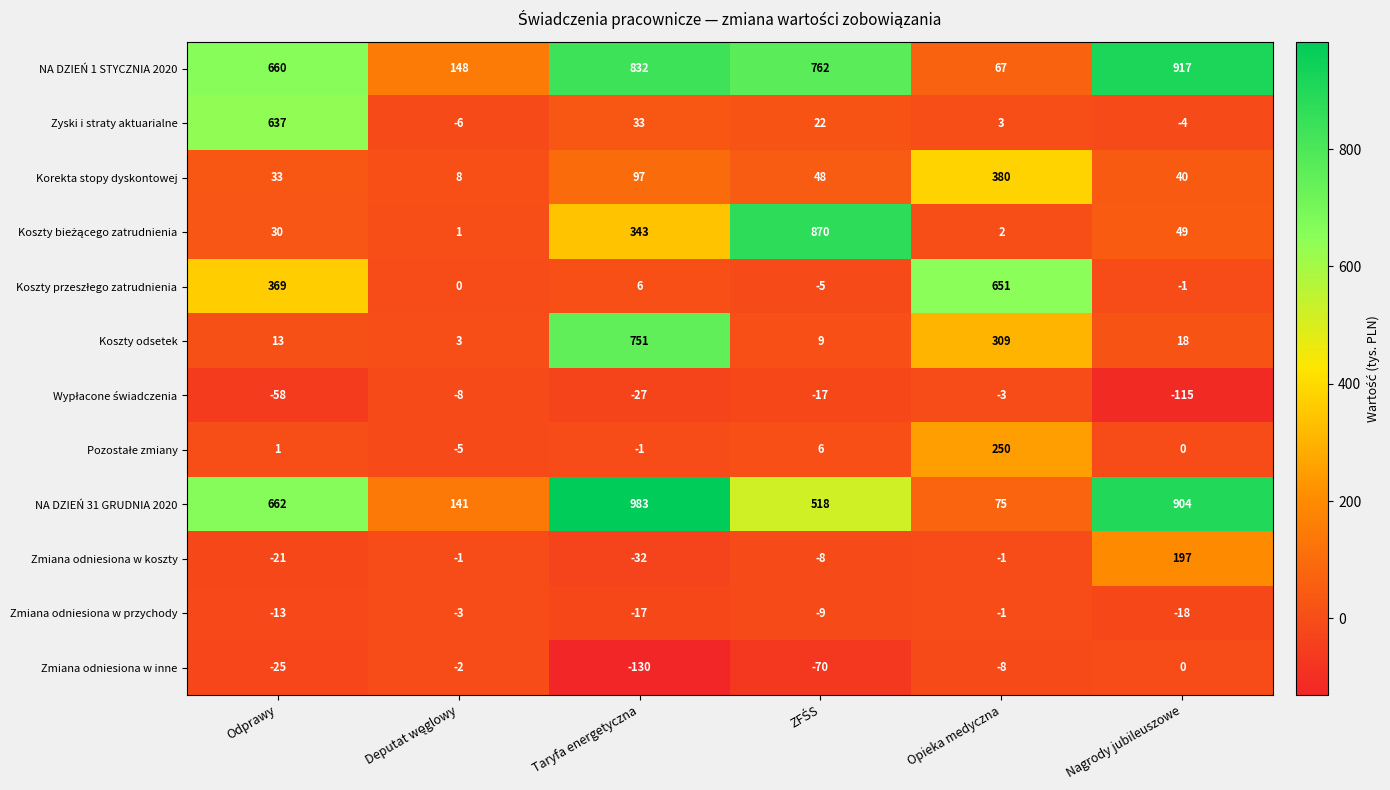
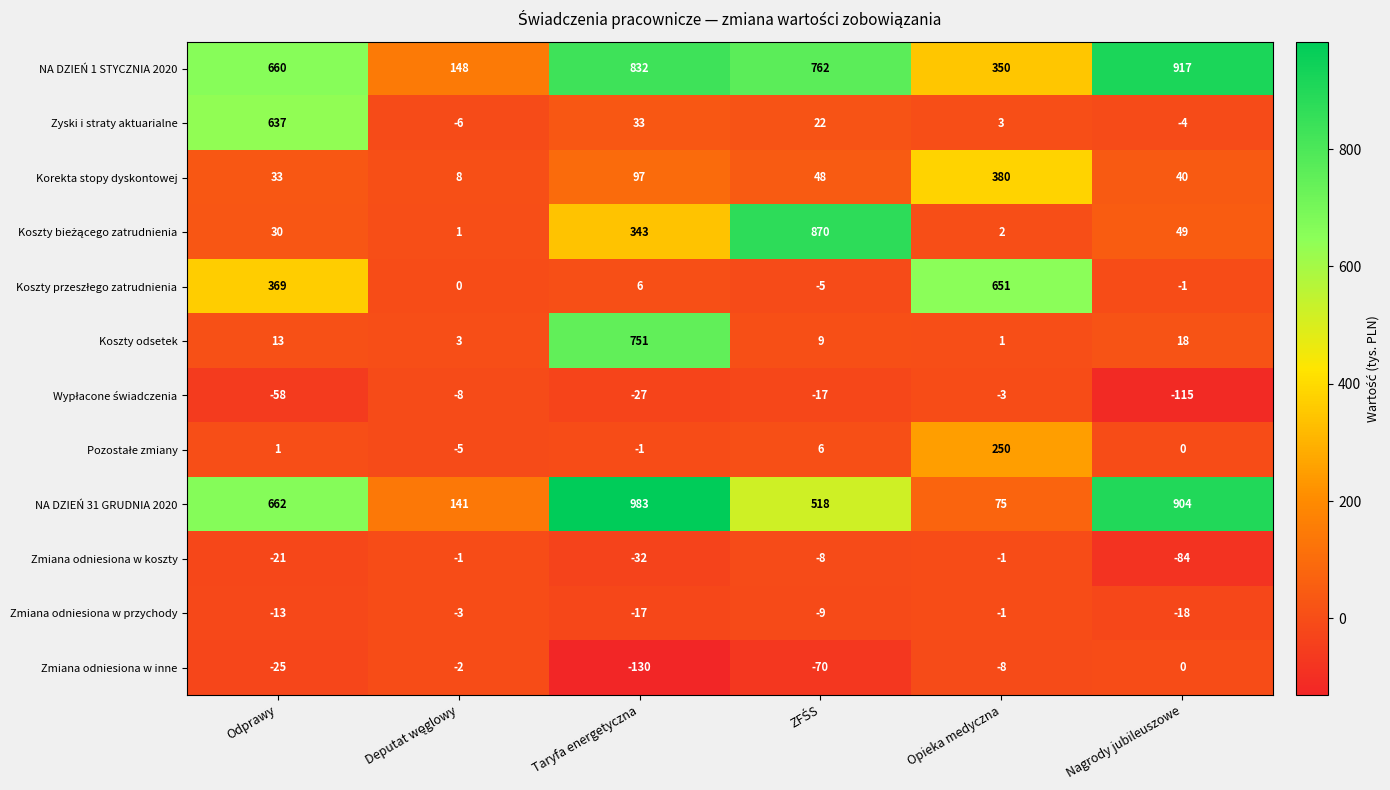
  {
    "NA DZIEŃ 1 STYCZNIA 2020": {
      "Odprawy": 660,
      "Deputat węglowy": 148,
      "Taryfa energetyczna": 832,
      "ZFŚS": 762,
-     "Opieka medyczna": 67,
+     "Opieka medyczna": 350,
      "Nagrody jubileuszowe": 917
    },
    "Zyski i straty aktuarialne": {
      "Odprawy": 637,
      "Deputat węglowy": -6,
      "Taryfa energetyczna": 33,
      "ZFŚS": 22,
      "Opieka medyczna": 3,
      "Nagrody jubileuszowe": -4
    },
    "Korekta stopy dyskontowej": {
      "Odprawy": 33,
      "Deputat węglowy": 8,
      "Taryfa energetyczna": 97,
      "ZFŚS": 48,
      "Opieka medyczna": 380,
      "Nagrody jubileuszowe": 40
    },
    "Koszty bieżącego zatrudnienia": {
      "Odprawy": 30,
      "Deputat węglowy": 1,
      "Taryfa energetyczna": 343,
      "ZFŚS": 870,
      "Opieka medyczna": 2,
      "Nagrody jubileuszowe": 49
    },
    "Koszty przeszłego zatrudnienia": {
      "Odprawy": 369,
      "Deputat węglowy": 0,
      "Taryfa energetyczna": 6,
      "ZFŚS": -5,
      "Opieka medyczna": 651,
      "Nagrody jubileuszowe": -1
    },
    "Koszty odsetek": {
      "Odprawy": 13,
      "Deputat węglowy": 3,
      "Taryfa energetyczna": 751,
      "ZFŚS": 9,
-     "Opieka medyczna": 309,
+     "Opieka medyczna": 1,
      "Nagrody jubileuszowe": 18
    },
    "Wypłacone świadczenia": {
      "Odprawy": -58,
      "Deputat węglowy": -8,
      "Taryfa energetyczna": -27,
      "ZFŚS": -17,
      "Opieka medyczna": -3,
      "Nagrody jubileuszowe": -115
    },
    "Pozostałe zmiany": {
      "Odprawy": 1,
      "Deputat węglowy": -5,
      "Taryfa energetyczna": -1,
      "ZFŚS": 6,
      "Opieka medyczna": 250,
      "Nagrody jubileuszowe": 0
    },
    "NA DZIEŃ 31 GRUDNIA 2020": {
      "Odprawy": 662,
      "Deputat węglowy": 141,
      "Taryfa energetyczna": 983,
      "ZFŚS": 518,
      "Opieka medyczna": 75,
      "Nagrody jubileuszowe": 904
    },
    "Zmiana odniesiona w koszty": {
      "Odprawy": -21,
      "Deputat węglowy": -1,
      "Taryfa energetyczna": -32,
      "ZFŚS": -8,
      "Opieka medyczna": -1,
-     "Nagrody jubileuszowe": 197
+     "Nagrody jubileuszowe": -84
    },
    "Zmiana odniesiona w przychody": {
      "Odprawy": -13,
      "Deputat węglowy": -3,
      "Taryfa energetyczna": -17,
      "ZFŚS": -9,
      "Opieka medyczna": -1,
      "Nagrody jubileuszowe": -18
    },
    "Zmiana odniesiona w inne": {
      "Odprawy": -25,
      "Deputat węglowy": -2,
      "Taryfa energetyczna": -130,
      "ZFŚS": -70,
      "Opieka medyczna": -8,
      "Nagrody jubileuszowe": 0
    }
  }
